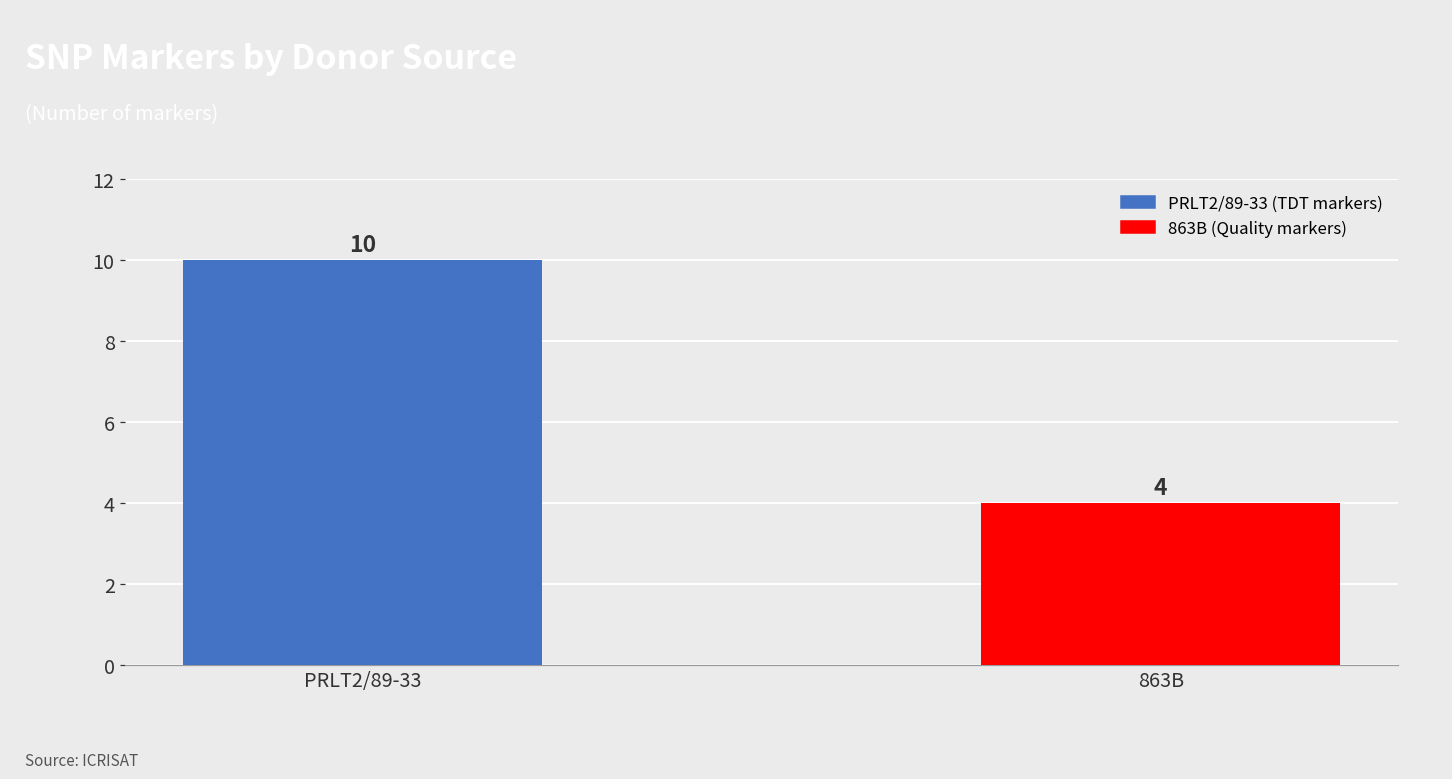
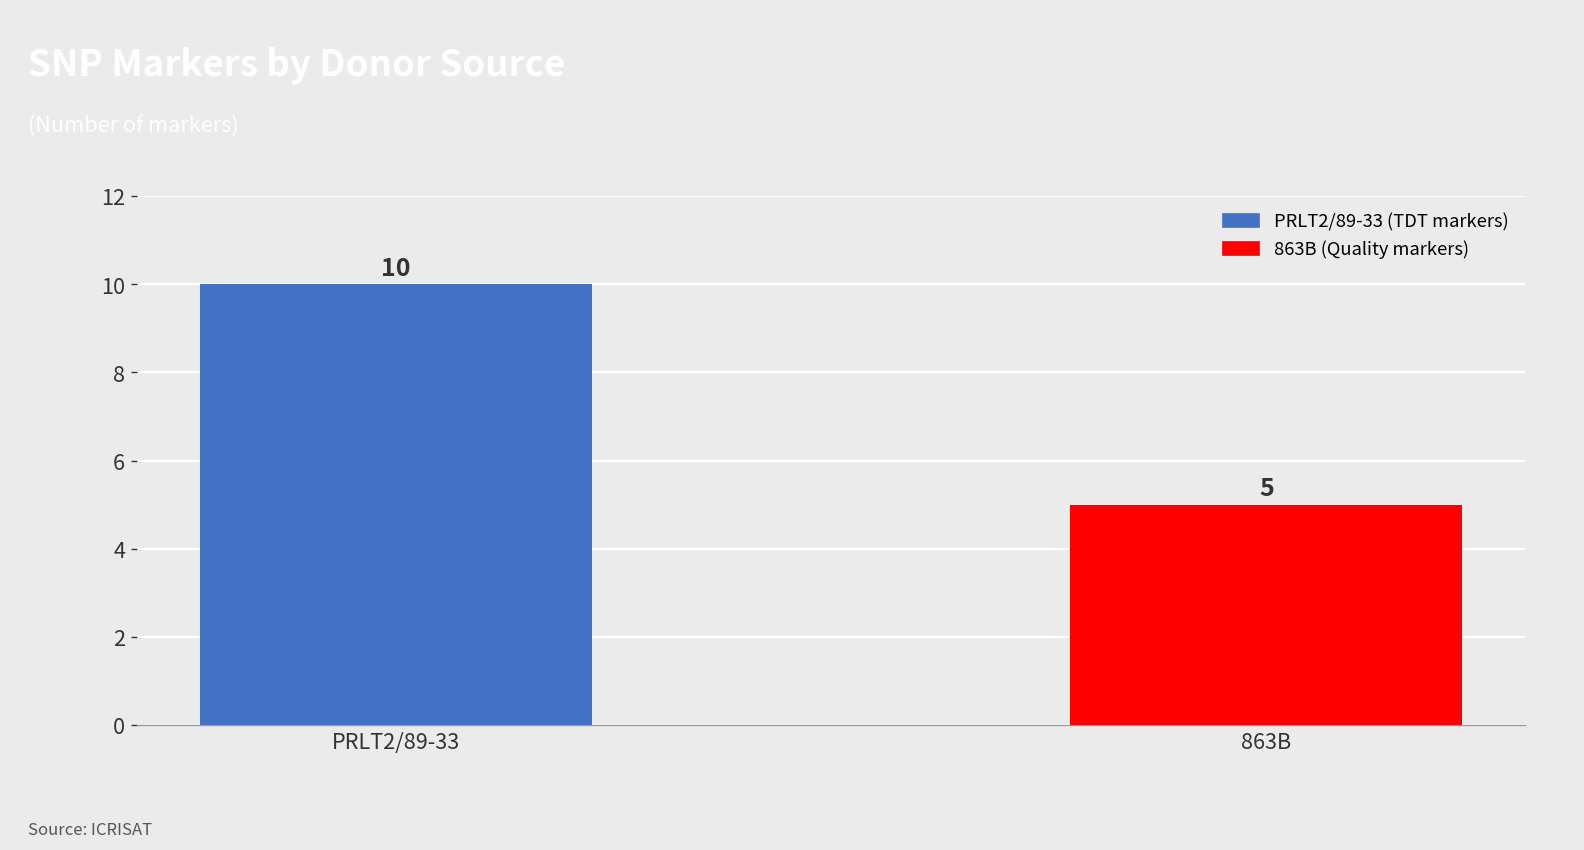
  {
    "PRLT2/89-33": 10,
-   "863B": 4
+   "863B": 5
  }
